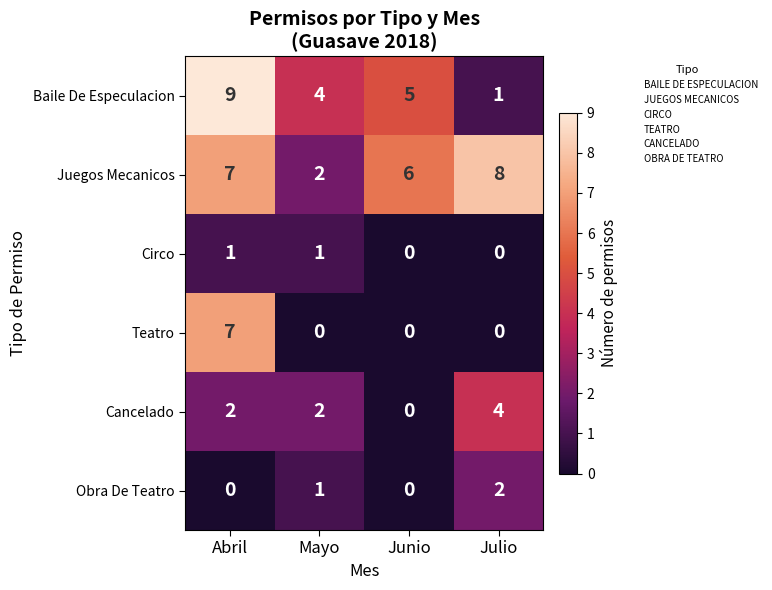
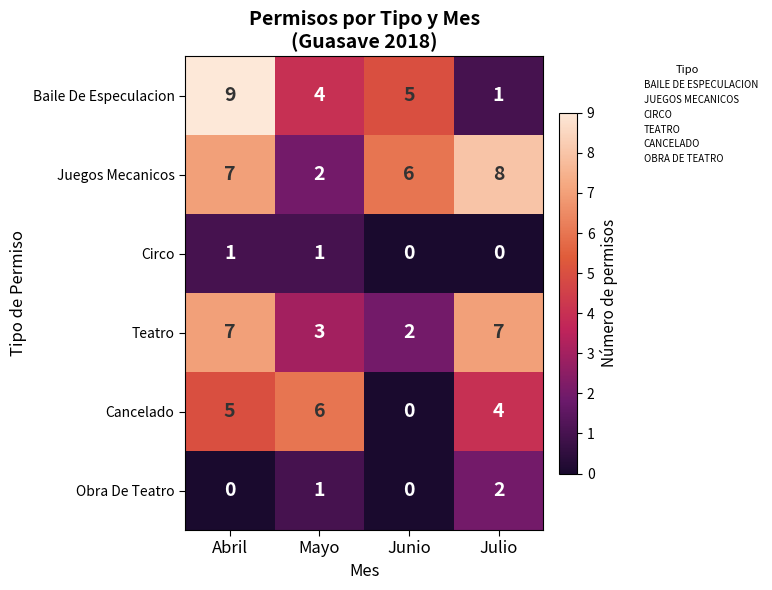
  {
    "Baile De Especulacion": {
      "Abril": 9,
      "Mayo": 4,
      "Junio": 5,
      "Julio": 1
    },
    "Juegos Mecanicos": {
      "Abril": 7,
      "Mayo": 2,
      "Junio": 6,
      "Julio": 8
    },
    "Circo": {
      "Abril": 1,
      "Mayo": 1,
      "Junio": 0,
      "Julio": 0
    },
    "Teatro": {
      "Abril": 7,
-     "Mayo": 0,
-     "Junio": 0,
-     "Julio": 0
+     "Mayo": 3,
+     "Junio": 2,
+     "Julio": 7
    },
    "Cancelado": {
-     "Abril": 2,
-     "Mayo": 2,
+     "Abril": 5,
+     "Mayo": 6,
      "Junio": 0,
      "Julio": 4
    },
    "Obra De Teatro": {
      "Abril": 0,
      "Mayo": 1,
      "Junio": 0,
      "Julio": 2
    }
  }
